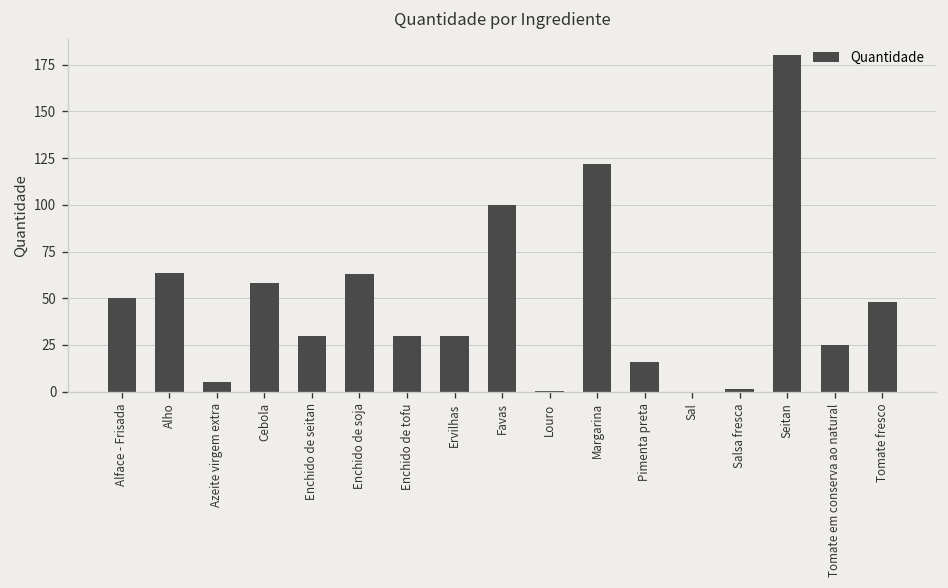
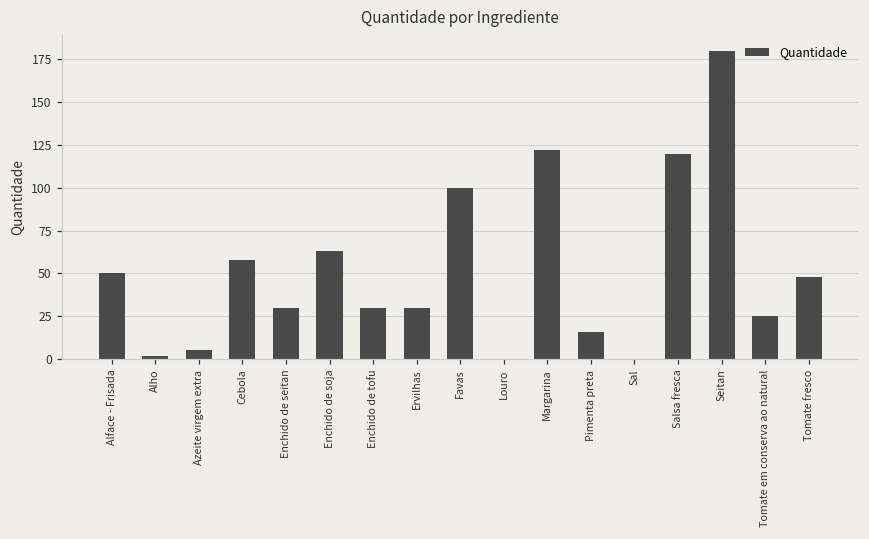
  {
    "Alface - Frisada": 50,
-   "Alho": 63,
+   "Alho": 2,
    "Azeite virgem extra": 5,
    "Cebola": 58,
    "Enchido de seitan": 30,
    "Enchido de soja": 63,
    "Enchido de tofu": 30,
    "Ervilhas": 30,
    "Favas": 100,
    "Margarina": 122,
    "Pimenta preta": 16,
-   "Salsa fresca": 2,
+   "Salsa fresca": 120,
    "Seitan": 180,
    "Tomate em conserva ao natural": 25,
    "Tomate fresco": 48
  }
